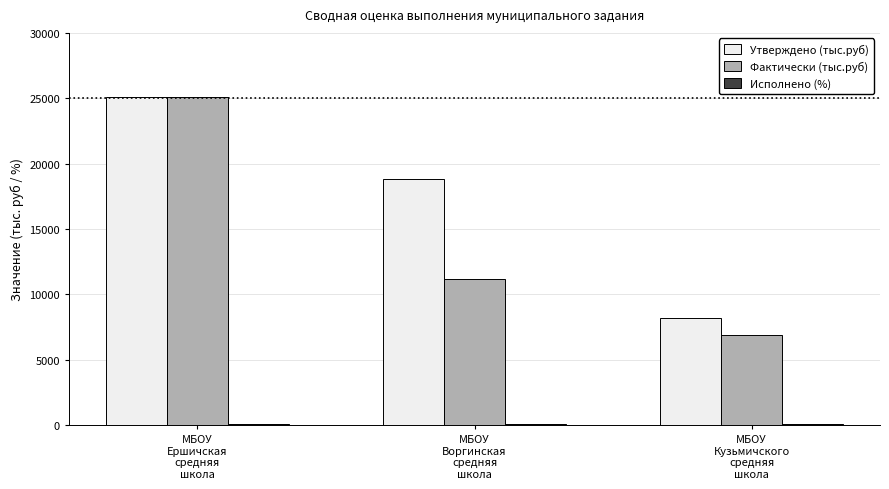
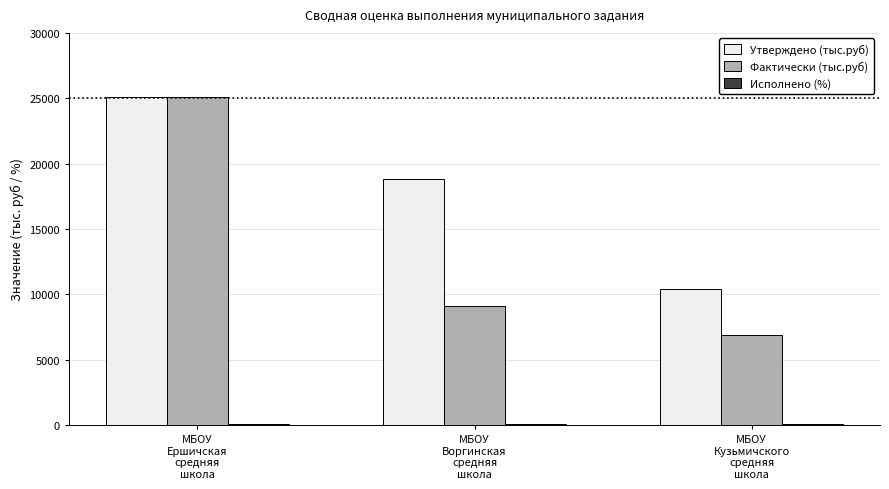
  {
    "Утверждено (тыс.руб)": {
      "МБОУ Ершичская средняя школа": 25100,
      "МБОУ Воргинская средняя школа": 18800,
-     "МБОУ Кузьмичского средняя школа": 8200
+     "МБОУ Кузьмичского средняя школа": 10400
    },
    "Фактически (тыс.руб)": {
      "МБОУ Ершичская средняя школа": 25100,
-     "МБОУ Воргинская средняя школа": 11200,
+     "МБОУ Воргинская средняя школа": 9100,
      "МБОУ Кузьмичского средняя школа": 6900
    }
  }
